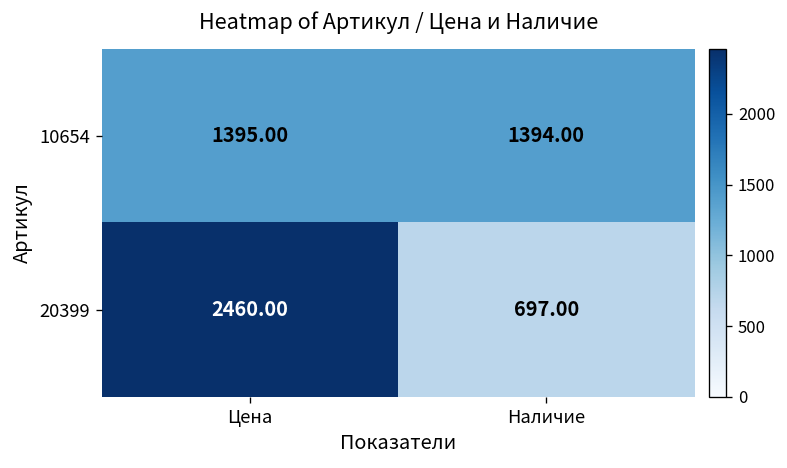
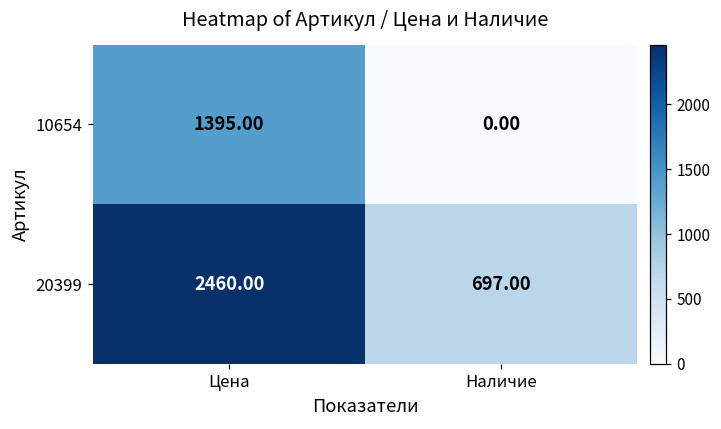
  {
    "10654": {
      "Цена": 1395.00,
-     "Наличие": 1394.00
+     "Наличие": 0.00
    },
    "20399": {
      "Цена": 2460.00,
      "Наличие": 697.00
    }
  }
